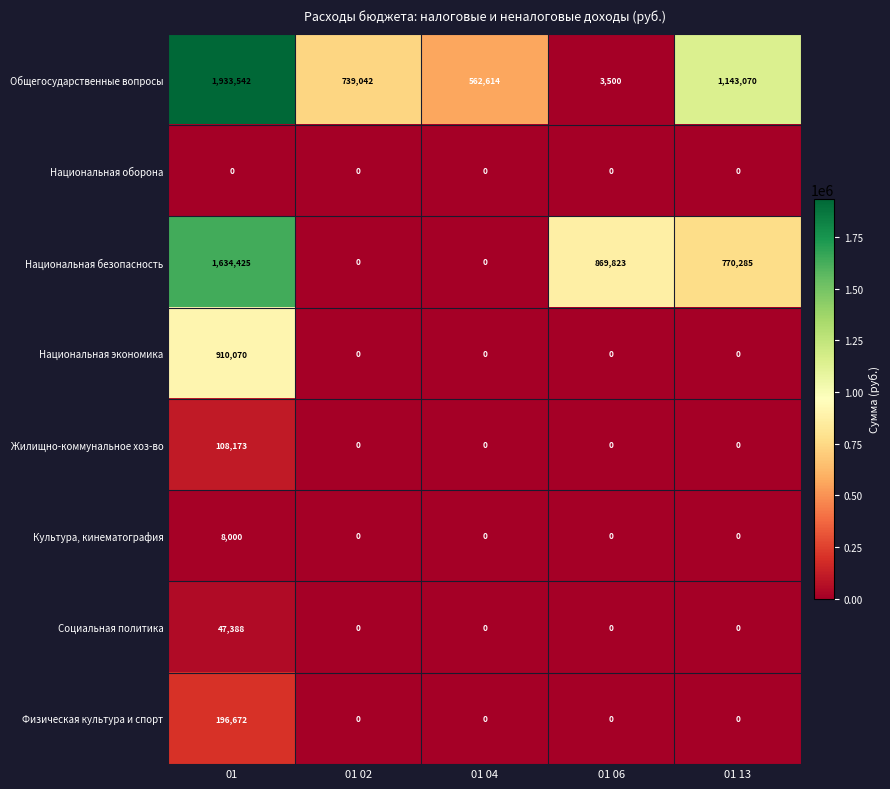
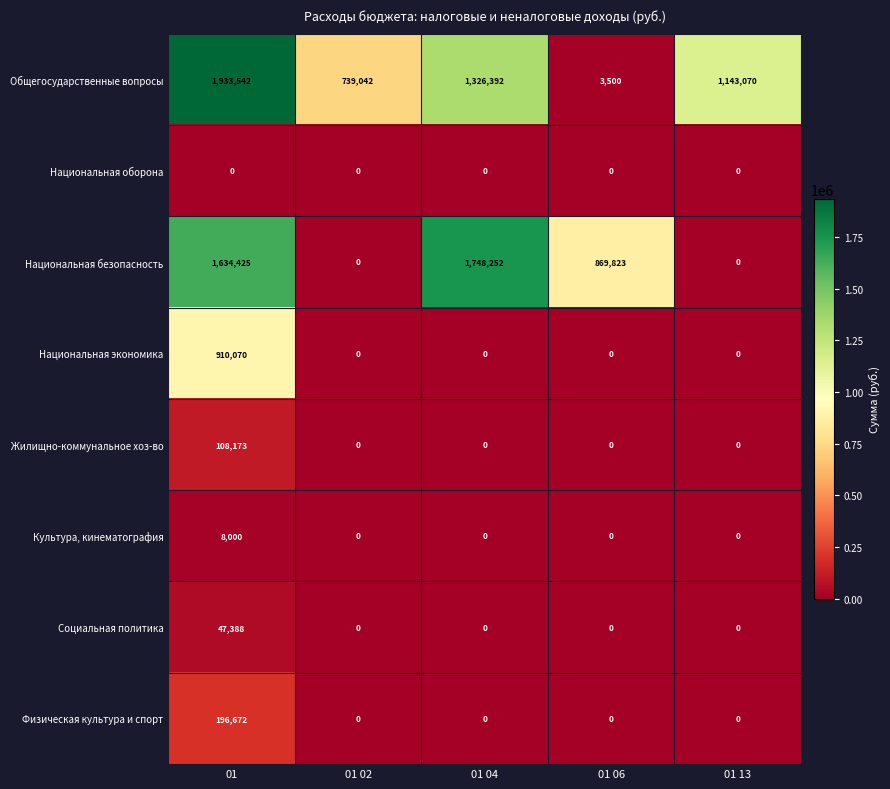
  {
    "Общегосударственные вопросы": {
      "01": "1,933,542",
      "01 02": "739,042",
-     "01 04": "562,614",
+     "01 04": "1,326,392",
      "01 06": "3,500",
      "01 13": "1,143,070"
    },
    "Национальная оборона": {
      "01": "0",
      "01 02": "0",
      "01 04": "0",
      "01 06": "0",
      "01 13": "0"
    },
    "Национальная безопасность": {
      "01": "1,634,425",
      "01 02": "0",
-     "01 04": "0",
+     "01 04": "1,748,252",
      "01 06": "869,823",
-     "01 13": "770,285"
+     "01 13": "0"
    },
    "Национальная экономика": {
      "01": "910,070",
      "01 02": "0",
      "01 04": "0",
      "01 06": "0",
      "01 13": "0"
    },
    "Жилищно-коммунальное хоз-во": {
      "01": "108,173",
      "01 02": "0",
      "01 04": "0",
      "01 06": "0",
      "01 13": "0"
    },
    "Культура, кинематография": {
      "01": "8,000",
      "01 02": "0",
      "01 04": "0",
      "01 06": "0",
      "01 13": "0"
    },
    "Социальная политика": {
      "01": "47,388",
      "01 02": "0",
      "01 04": "0",
      "01 06": "0",
      "01 13": "0"
    },
    "Физическая культура и спорт": {
      "01": "196,672",
      "01 02": "0",
      "01 04": "0",
      "01 06": "0",
      "01 13": "0"
    }
  }
